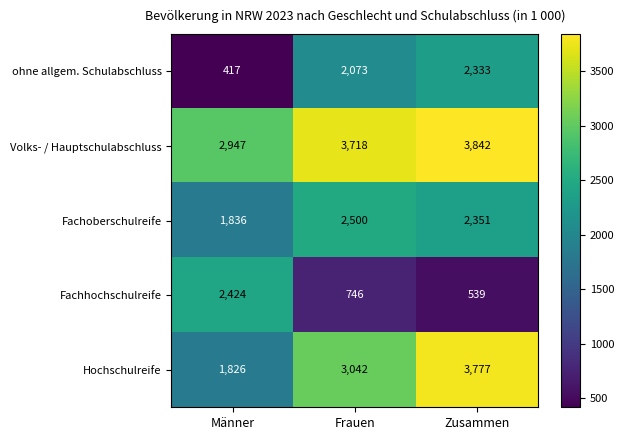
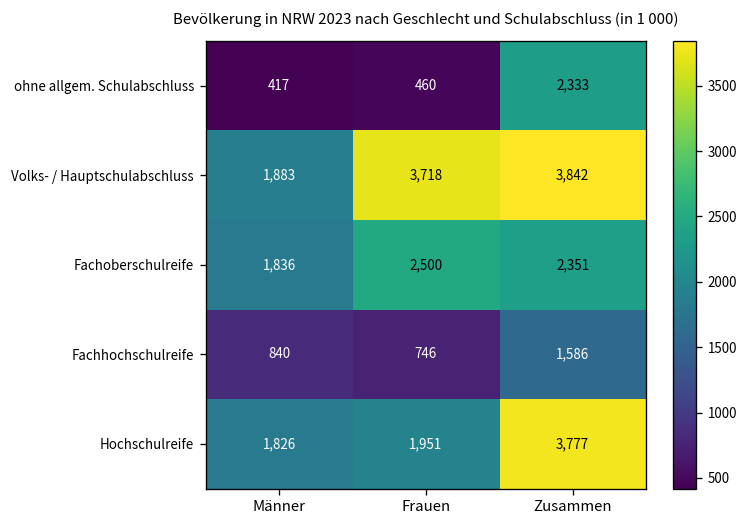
  {
    "ohne allgem. Schulabschluss": {
      "Männer": "417",
-     "Frauen": "2,073",
+     "Frauen": "460",
      "Zusammen": "2,333"
    },
    "Volks- / Hauptschulabschluss": {
-     "Männer": "2,947",
+     "Männer": "1,883",
      "Frauen": "3,718",
      "Zusammen": "3,842"
    },
    "Fachoberschulreife": {
      "Männer": "1,836",
      "Frauen": "2,500",
      "Zusammen": "2,351"
    },
    "Fachhochschulreife": {
-     "Männer": "2,424",
+     "Männer": "840",
      "Frauen": "746",
-     "Zusammen": "539"
+     "Zusammen": "1,586"
    },
    "Hochschulreife": {
      "Männer": "1,826",
-     "Frauen": "3,042",
+     "Frauen": "1,951",
      "Zusammen": "3,777"
    }
  }
